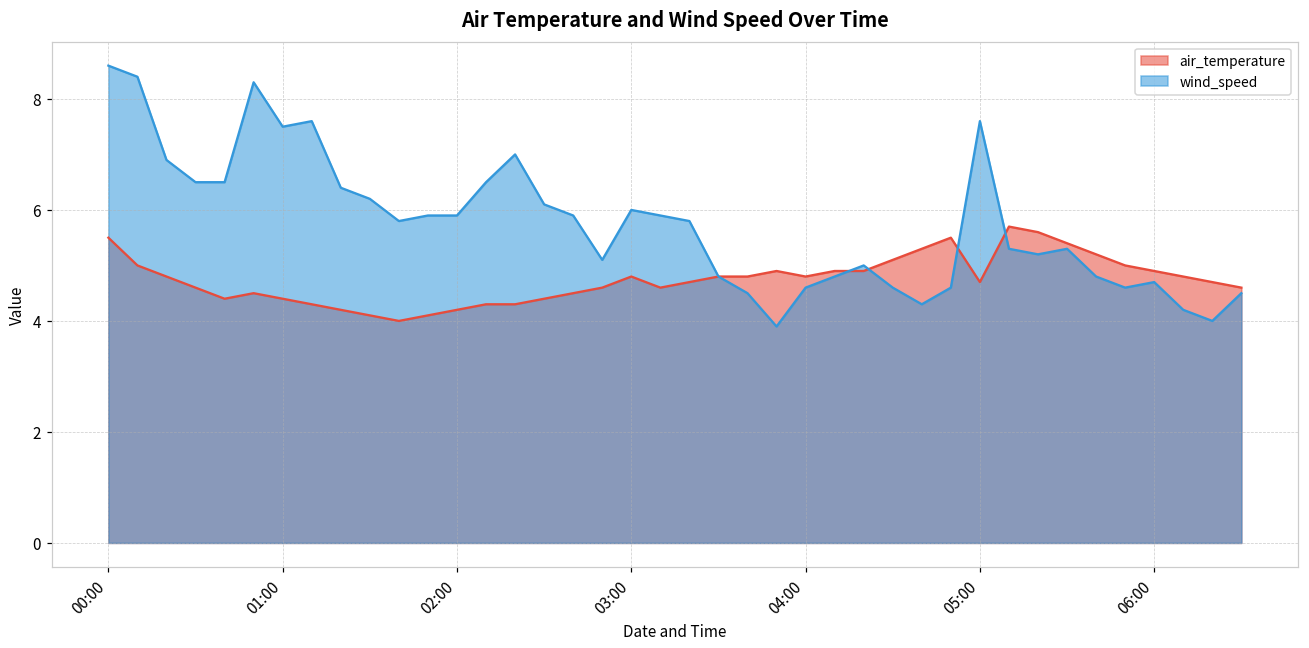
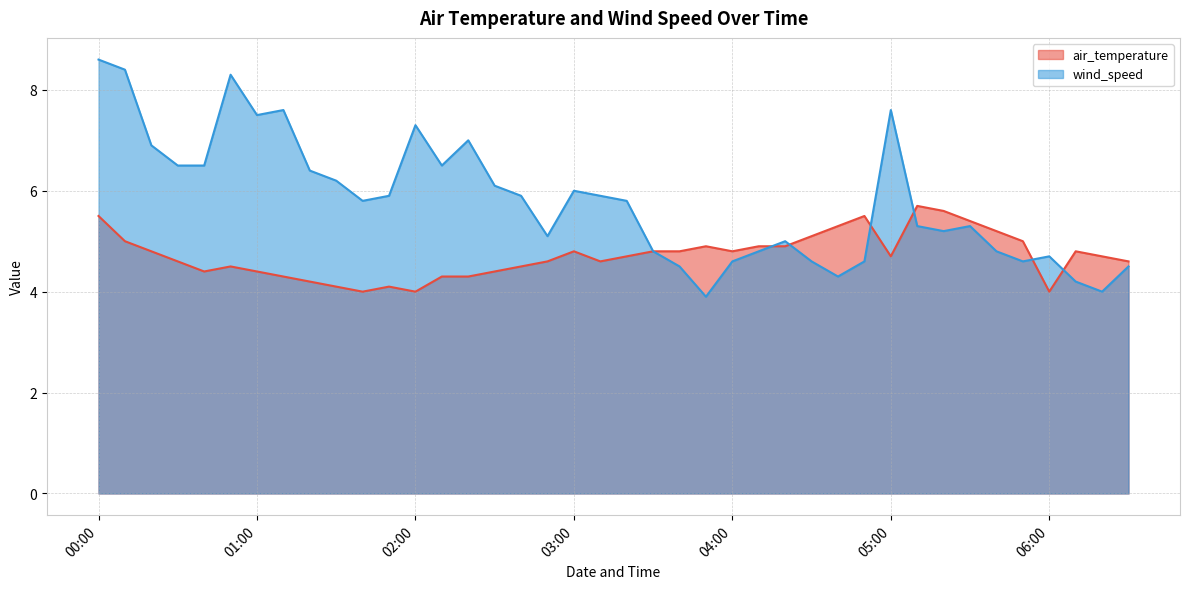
  {
    "air_temperature": {
      "00:00": 5.5,
      "01:00": 4.4,
-     "02:00": 4.2,
+     "02:00": 4.0,
      "03:00": 4.8,
      "04:00": 4.8,
      "05:00": 4.7,
-     "06:00": 4.9
+     "06:00": 4.0
    },
    "wind_speed": {
      "00:00": 8.6,
      "01:00": 7.5,
-     "02:00": 5.9,
+     "02:00": 7.3,
      "03:00": 6.0,
      "04:00": 4.6,
      "05:00": 7.6,
      "06:00": 4.7
    }
  }
